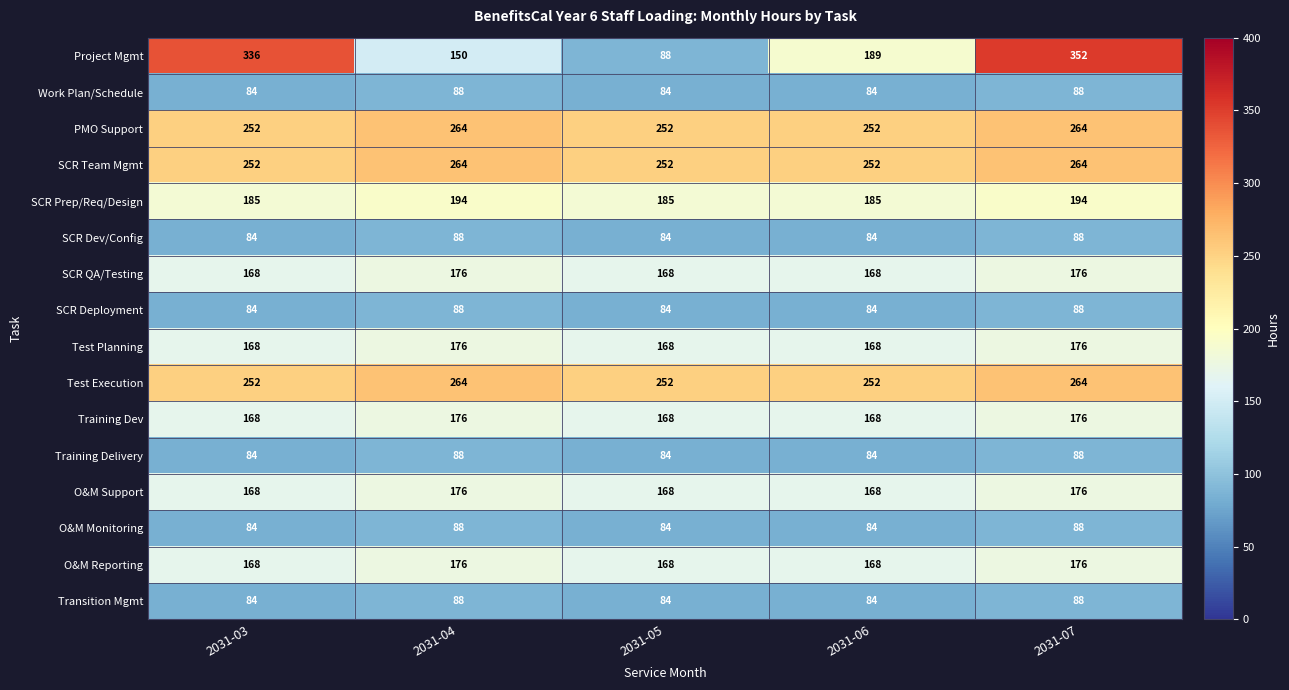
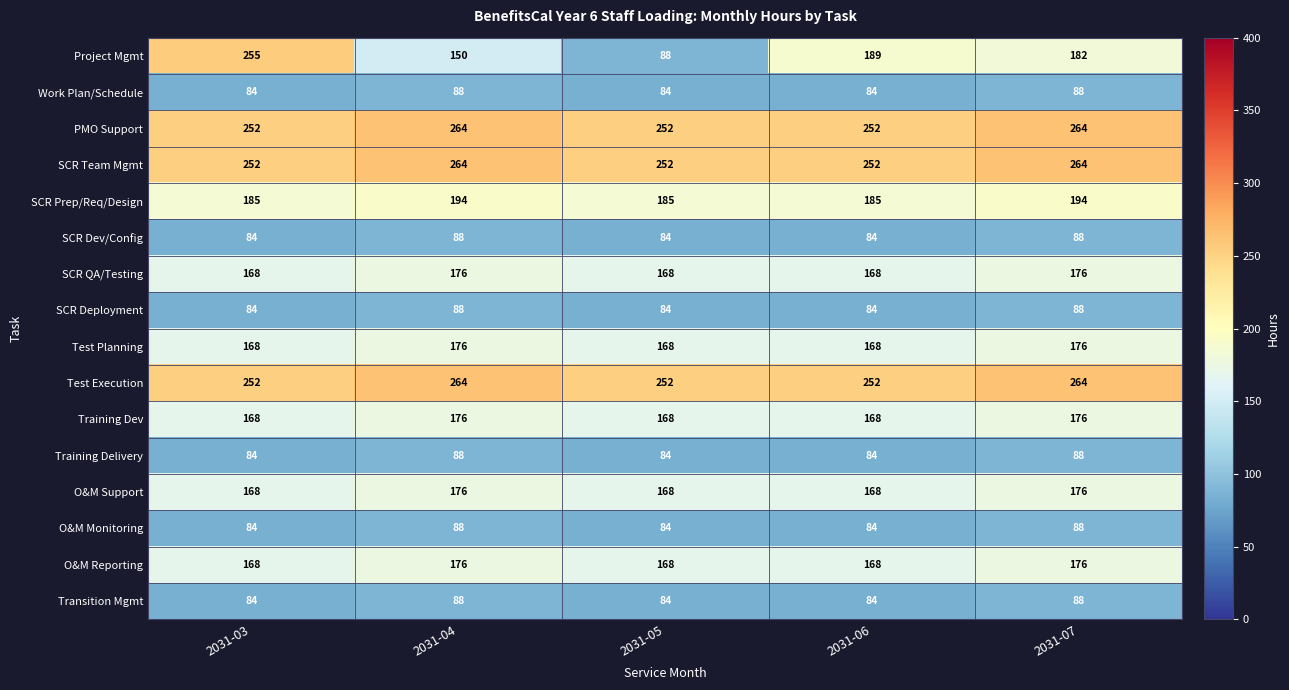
  {
    "Project Mgmt": {
-     "2031-03": 336,
+     "2031-03": 255,
      "2031-04": 150,
      "2031-05": 88,
      "2031-06": 189,
-     "2031-07": 352
+     "2031-07": 182
    },
    "Work Plan/Schedule": {
      "2031-03": 84,
      "2031-04": 88,
      "2031-05": 84,
      "2031-06": 84,
      "2031-07": 88
    },
    "PMO Support": {
      "2031-03": 252,
      "2031-04": 264,
      "2031-05": 252,
      "2031-06": 252,
      "2031-07": 264
    },
    "SCR Team Mgmt": {
      "2031-03": 252,
      "2031-04": 264,
      "2031-05": 252,
      "2031-06": 252,
      "2031-07": 264
    },
    "SCR Prep/Req/Design": {
      "2031-03": 185,
      "2031-04": 194,
      "2031-05": 185,
      "2031-06": 185,
      "2031-07": 194
    },
    "SCR Dev/Config": {
      "2031-03": 84,
      "2031-04": 88,
      "2031-05": 84,
      "2031-06": 84,
      "2031-07": 88
    },
    "SCR QA/Testing": {
      "2031-03": 168,
      "2031-04": 176,
      "2031-05": 168,
      "2031-06": 168,
      "2031-07": 176
    },
    "SCR Deployment": {
      "2031-03": 84,
      "2031-04": 88,
      "2031-05": 84,
      "2031-06": 84,
      "2031-07": 88
    },
    "Test Planning": {
      "2031-03": 168,
      "2031-04": 176,
      "2031-05": 168,
      "2031-06": 168,
      "2031-07": 176
    },
    "Test Execution": {
      "2031-03": 252,
      "2031-04": 264,
      "2031-05": 252,
      "2031-06": 252,
      "2031-07": 264
    },
    "Training Dev": {
      "2031-03": 168,
      "2031-04": 176,
      "2031-05": 168,
      "2031-06": 168,
      "2031-07": 176
    },
    "Training Delivery": {
      "2031-03": 84,
      "2031-04": 88,
      "2031-05": 84,
      "2031-06": 84,
      "2031-07": 88
    },
    "O&M Support": {
      "2031-03": 168,
      "2031-04": 176,
      "2031-05": 168,
      "2031-06": 168,
      "2031-07": 176
    },
    "O&M Monitoring": {
      "2031-03": 84,
      "2031-04": 88,
      "2031-05": 84,
      "2031-06": 84,
      "2031-07": 88
    },
    "O&M Reporting": {
      "2031-03": 168,
      "2031-04": 176,
      "2031-05": 168,
      "2031-06": 168,
      "2031-07": 176
    },
    "Transition Mgmt": {
      "2031-03": 84,
      "2031-04": 88,
      "2031-05": 84,
      "2031-06": 84,
      "2031-07": 88
    }
  }
